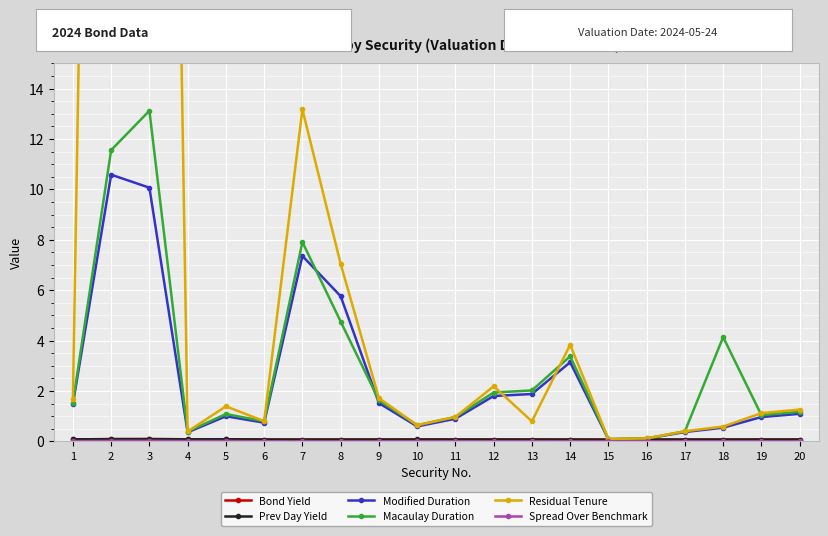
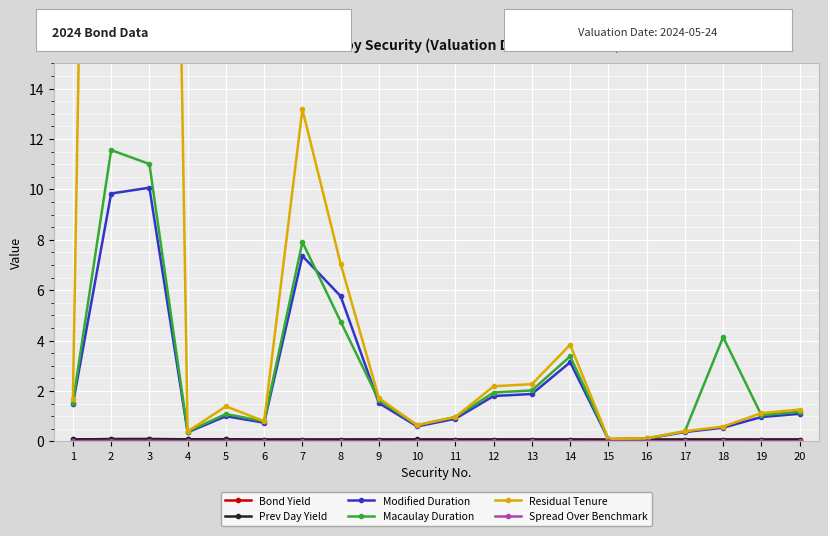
  {
    "Modified Duration": {
-     "2": 10.6,
+     "2": 9.8,
      "3": 10.1,
      "7": 7.4,
      "8": 5.8,
      "9": 1.5,
      "12": 1.8,
      "13": 1.9,
      "14": 3.1
    },
    "Macaulay Duration": {
      "2": 11.6,
-     "3": 13.1,
+     "3": 11.0,
      "7": 7.9,
      "8": 4.8,
      "12": 1.9,
      "13": 2.0,
      "14": 3.4,
      "18": 4.1
    },
    "Residual Tenure": {
      "1": 1.7,
      "5": 1.4,
      "7": 13.2,
      "8": 7.0,
      "12": 2.2,
-     "13": 0.8,
+     "13": 2.3,
      "14": 3.8
    }
  }
